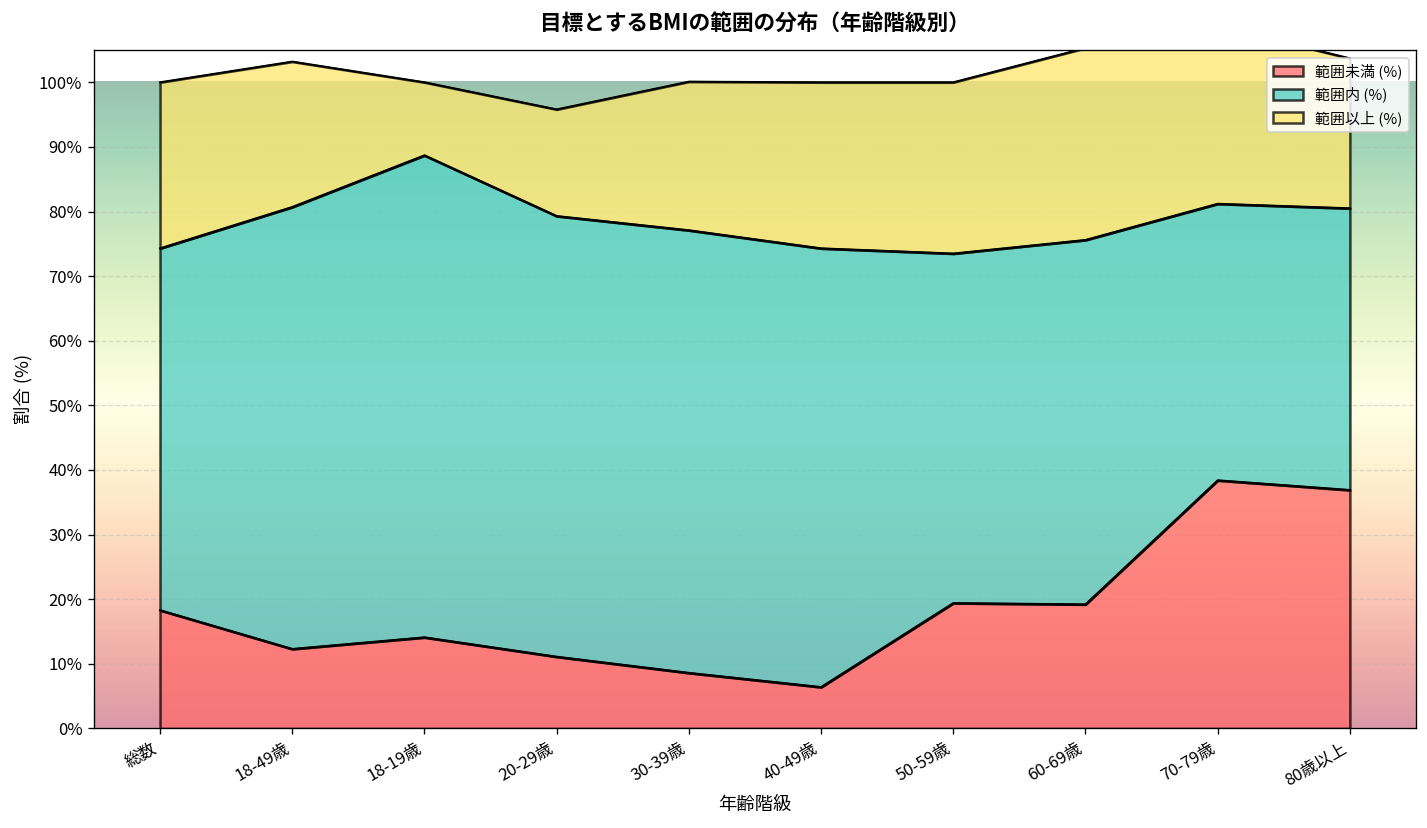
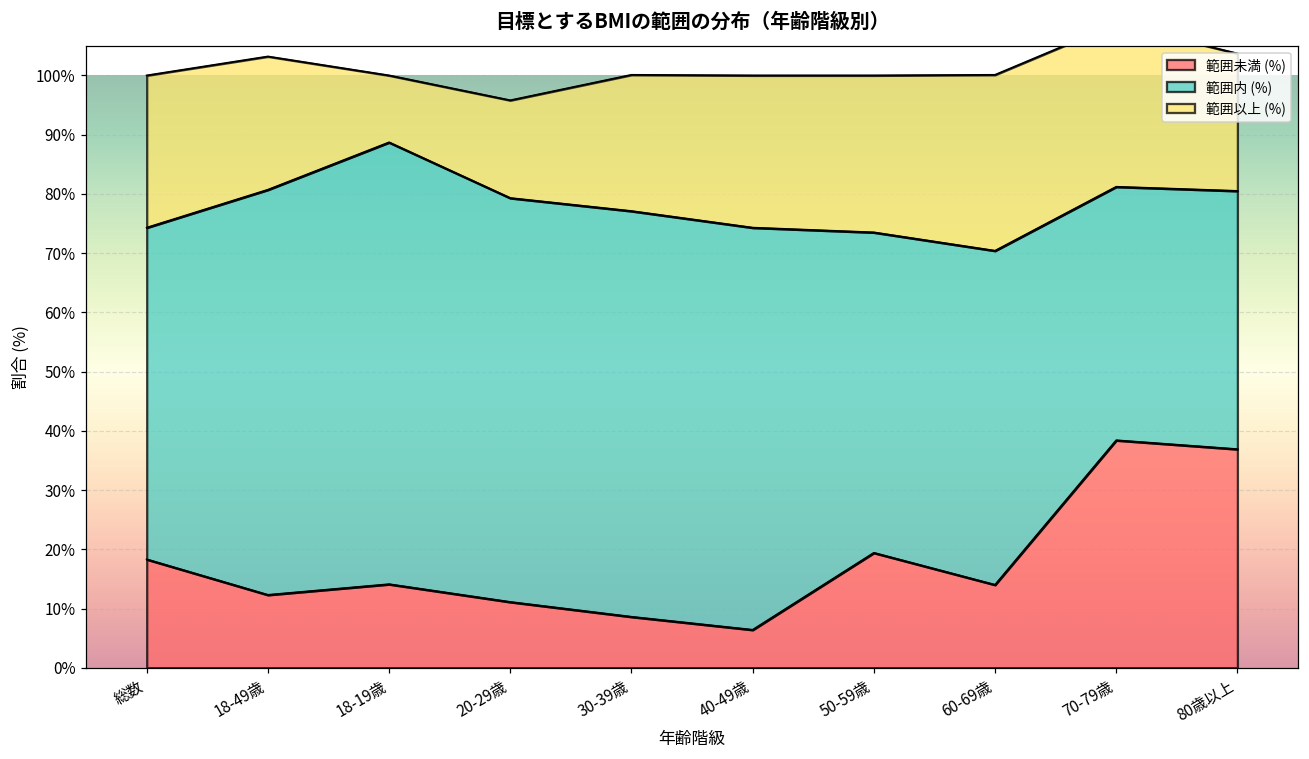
  {
    "範囲未満 (%)": {
      "総数": "18%",
      "18-49歳": "12%",
      "18-19歳": "14%",
      "20-29歳": "11%",
      "30-39歳": "9%",
      "40-49歳": "6%",
      "50-59歳": "19%",
-     "60-69歳": "19%",
+     "60-69歳": "14%",
      "70-79歳": "38%",
      "80歳以上": "37%"
    },
    "範囲内 (%)": {
      "総数": "56%",
      "18-49歳": "68%",
      "18-19歳": "75%",
      "20-29歳": "68%",
      "30-39歳": "69%",
      "40-49歳": "68%",
      "50-59歳": "54%",
      "60-69歳": "56%",
      "70-79歳": "43%",
      "80歳以上": "44%"
    },
    "範囲以上 (%)": {
      "総数": "26%",
      "18-49歳": "23%",
      "18-19歳": "11%",
      "20-29歳": "17%",
      "30-39歳": "23%",
      "40-49歳": "26%",
      "50-59歳": "27%",
      "60-69歳": "30%"
    }
  }
